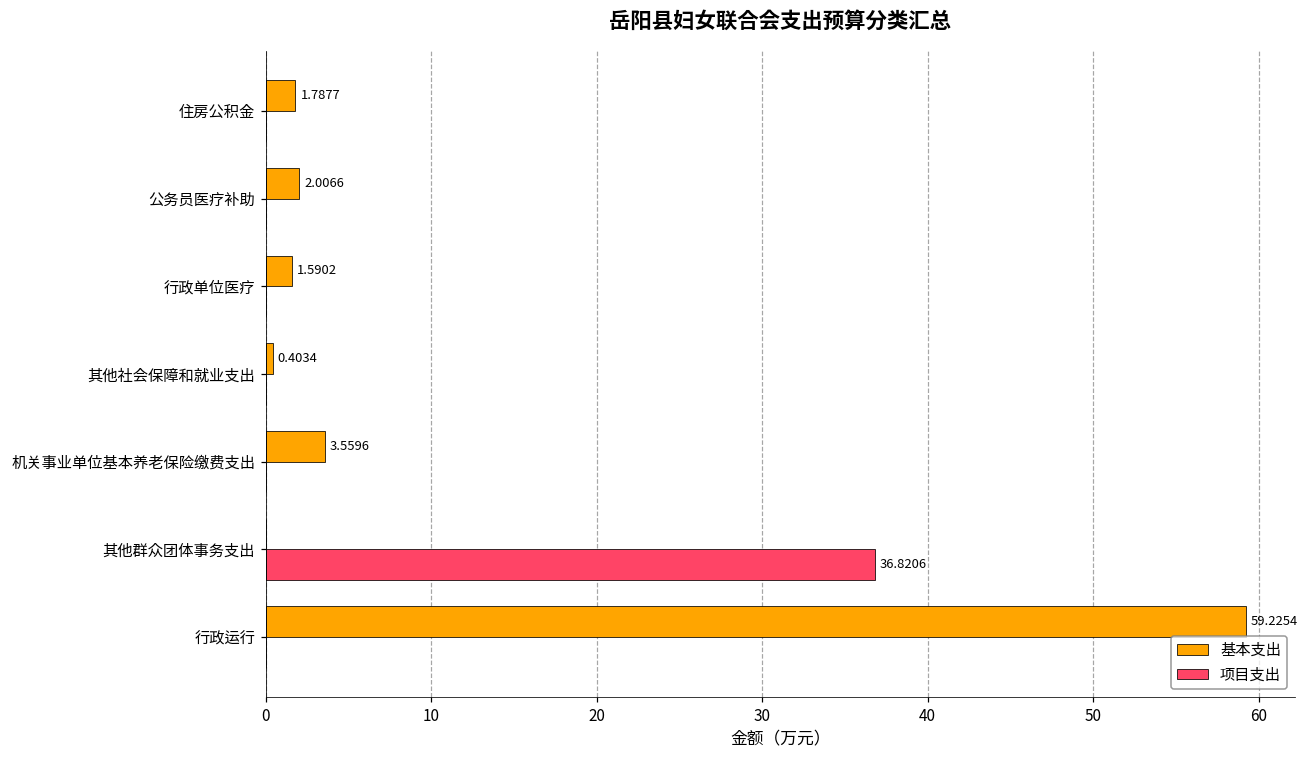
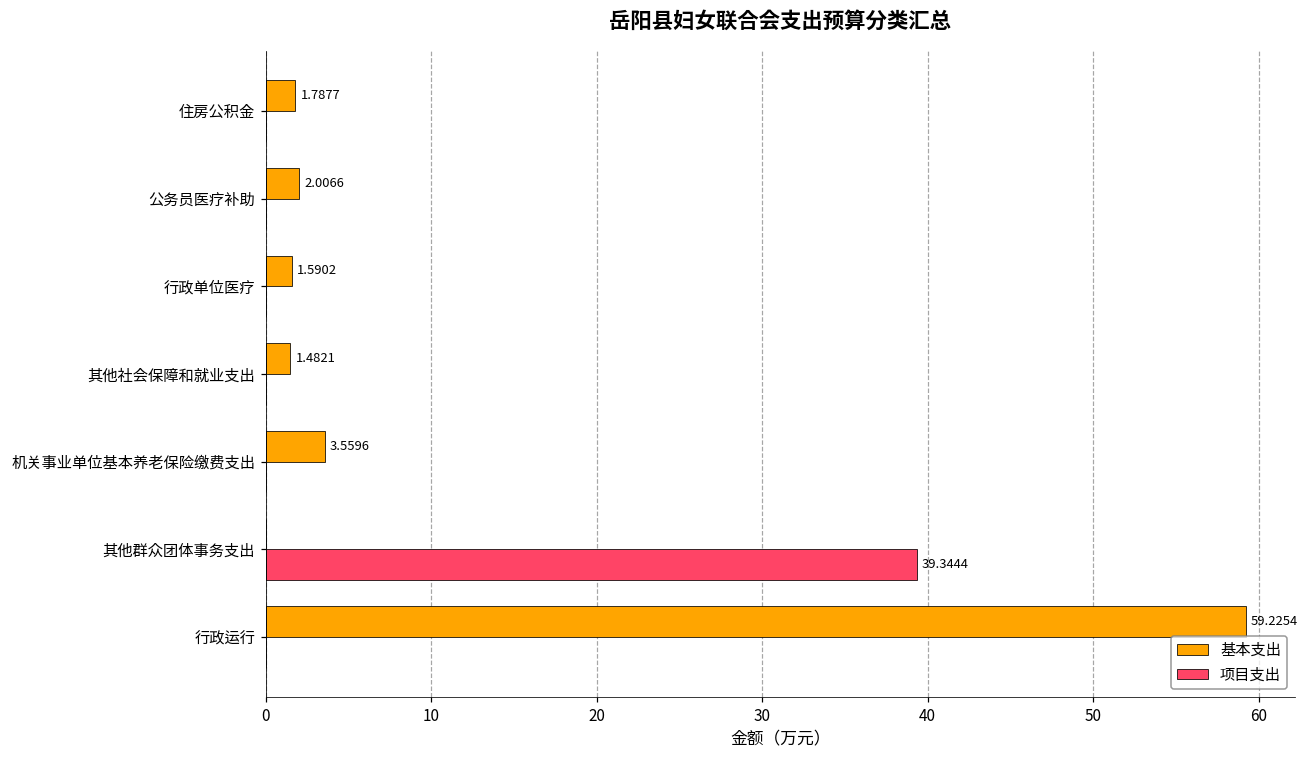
  {
    "基本支出": {
      "住房公积金": 1.7877,
      "公务员医疗补助": 2.0066,
      "行政单位医疗": 1.5902,
-     "其他社会保障和就业支出": 0.4034,
+     "其他社会保障和就业支出": 1.4821,
      "机关事业单位基本养老保险缴费支出": 3.5596,
      "行政运行": 59.2254
    },
    "项目支出": {
-     "其他群众团体事务支出": 36.8206
+     "其他群众团体事务支出": 39.3444
    }
  }
